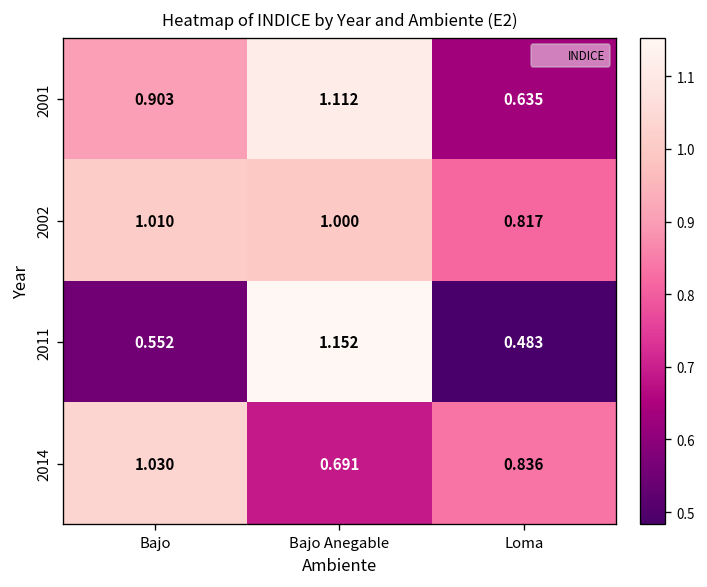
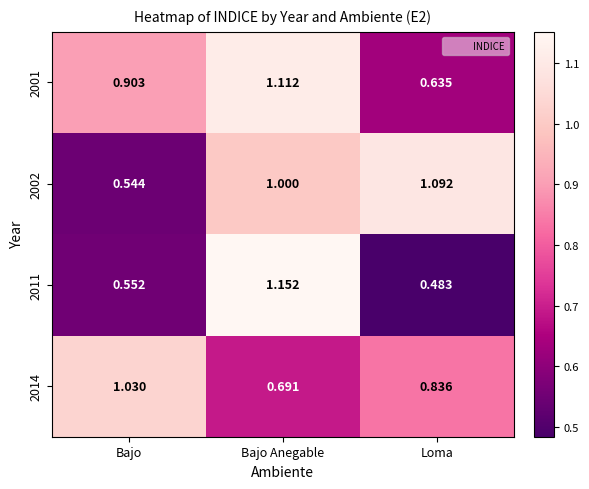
  {
    "2001": {
      "Bajo": 0.903,
      "Bajo Anegable": 1.112,
      "Loma": 0.635
    },
    "2002": {
-     "Bajo": 1.010,
+     "Bajo": 0.544,
      "Bajo Anegable": 1.000,
-     "Loma": 0.817
+     "Loma": 1.092
    },
    "2011": {
      "Bajo": 0.552,
      "Bajo Anegable": 1.152,
      "Loma": 0.483
    },
    "2014": {
      "Bajo": 1.030,
      "Bajo Anegable": 0.691,
      "Loma": 0.836
    }
  }
